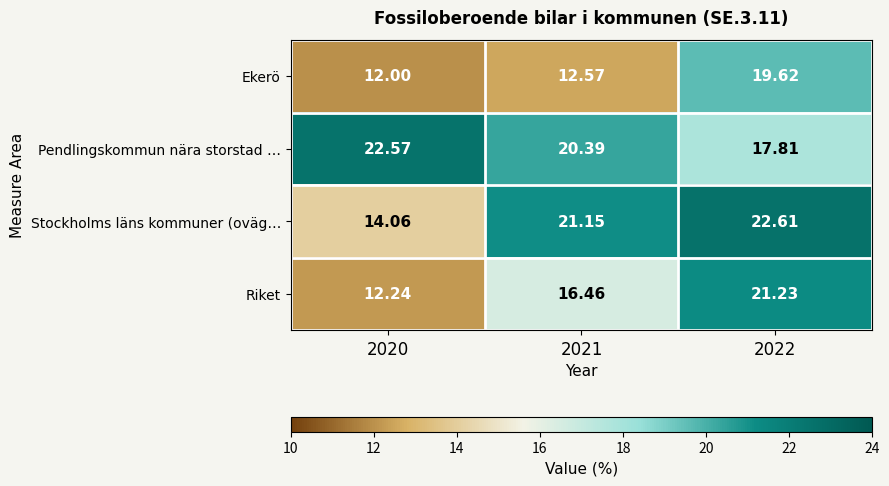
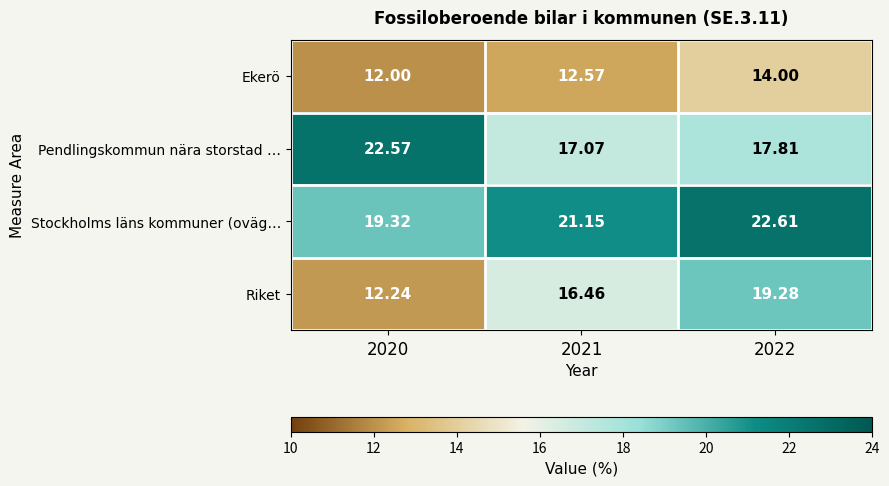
  {
    "Ekerö": {
      "2020": 12.00,
      "2021": 12.57,
-     "2022": 19.62
+     "2022": 14.00
    },
    "Pendlingskommun nära storstad …": {
      "2020": 22.57,
-     "2021": 20.39,
+     "2021": 17.07,
      "2022": 17.81
    },
    "Stockholms läns kommuner (oväg…": {
-     "2020": 14.06,
+     "2020": 19.32,
      "2021": 21.15,
      "2022": 22.61
    },
    "Riket": {
      "2020": 12.24,
      "2021": 16.46,
-     "2022": 21.23
+     "2022": 19.28
    }
  }
